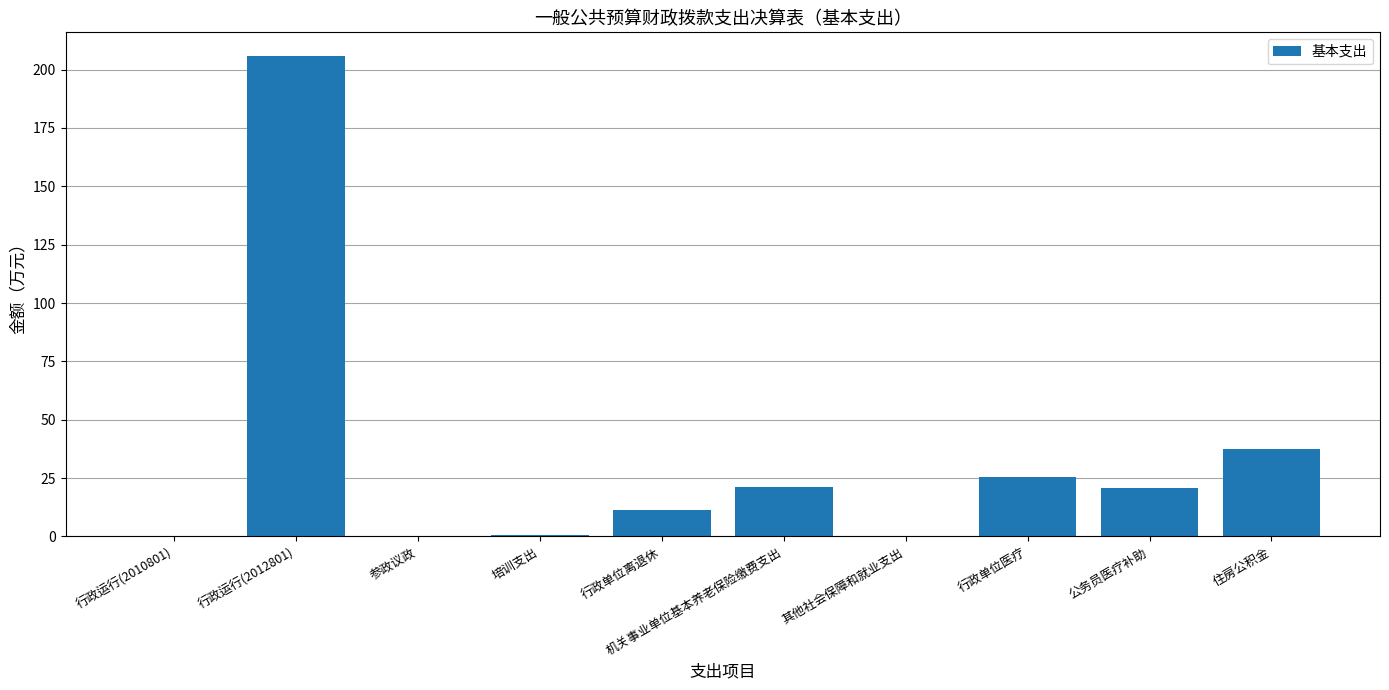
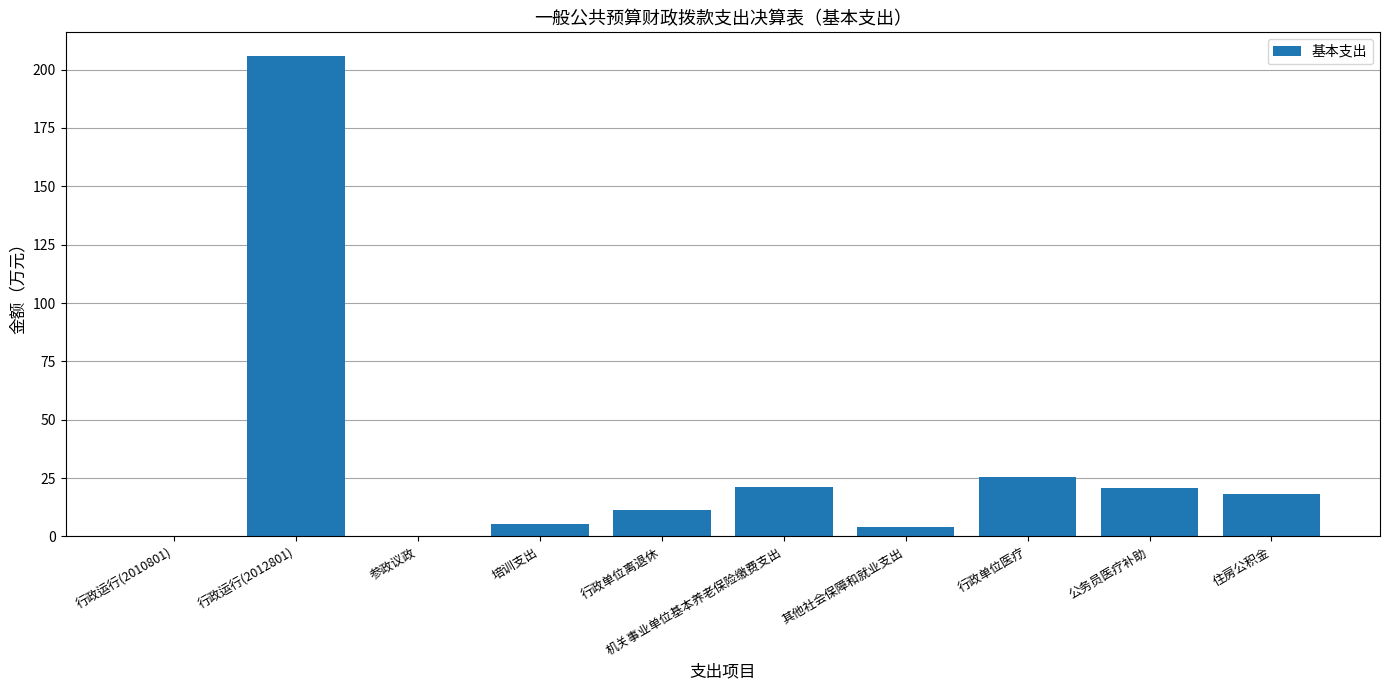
  {
    "行政运行(2012801)": 206,
    "参政议政": 0,
-   "培训支出": 1,
+   "培训支出": 5,
    "行政单位离退休": 11,
    "机关事业单位基本养老保险缴费支出": 21,
-   "其他社会保障和就业支出": 0,
+   "其他社会保障和就业支出": 4,
    "行政单位医疗": 26,
    "公务员医疗补助": 21,
-   "住房公积金": 37
+   "住房公积金": 18
  }
